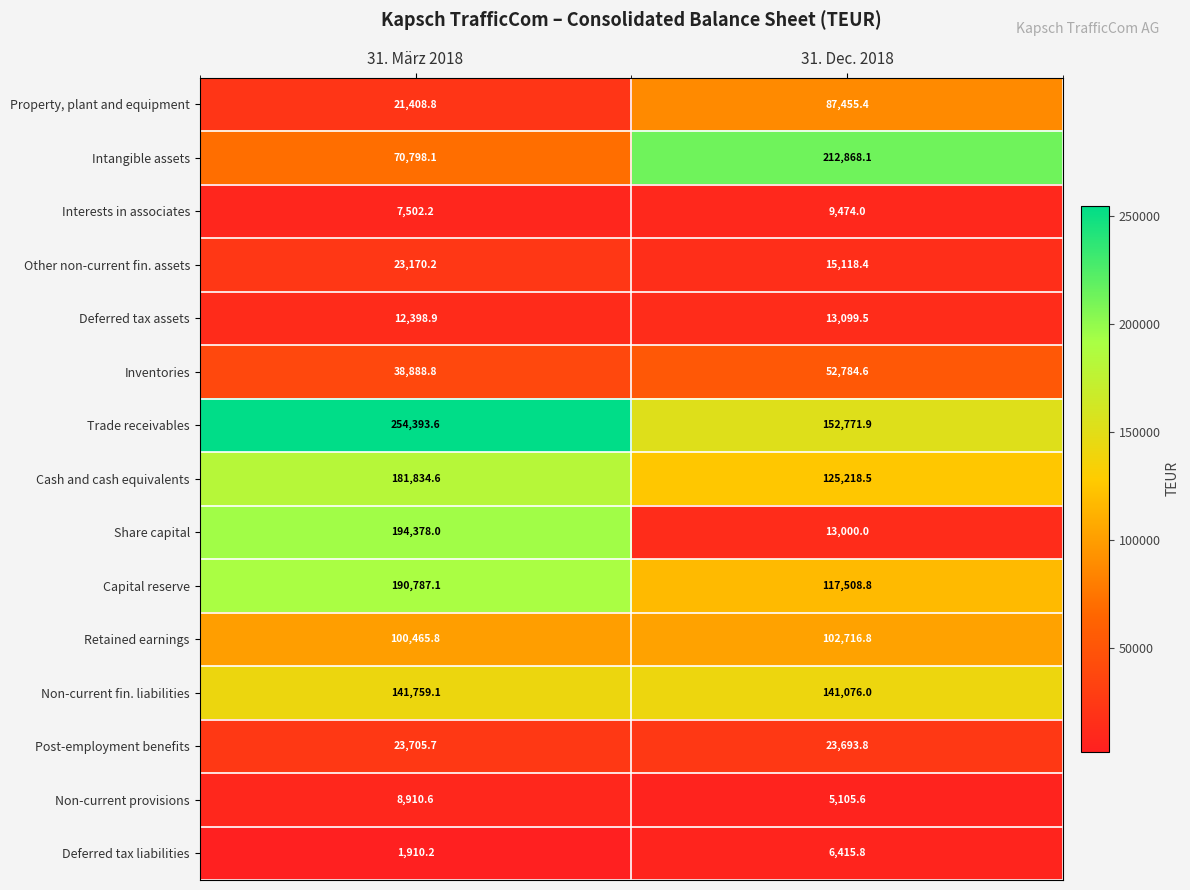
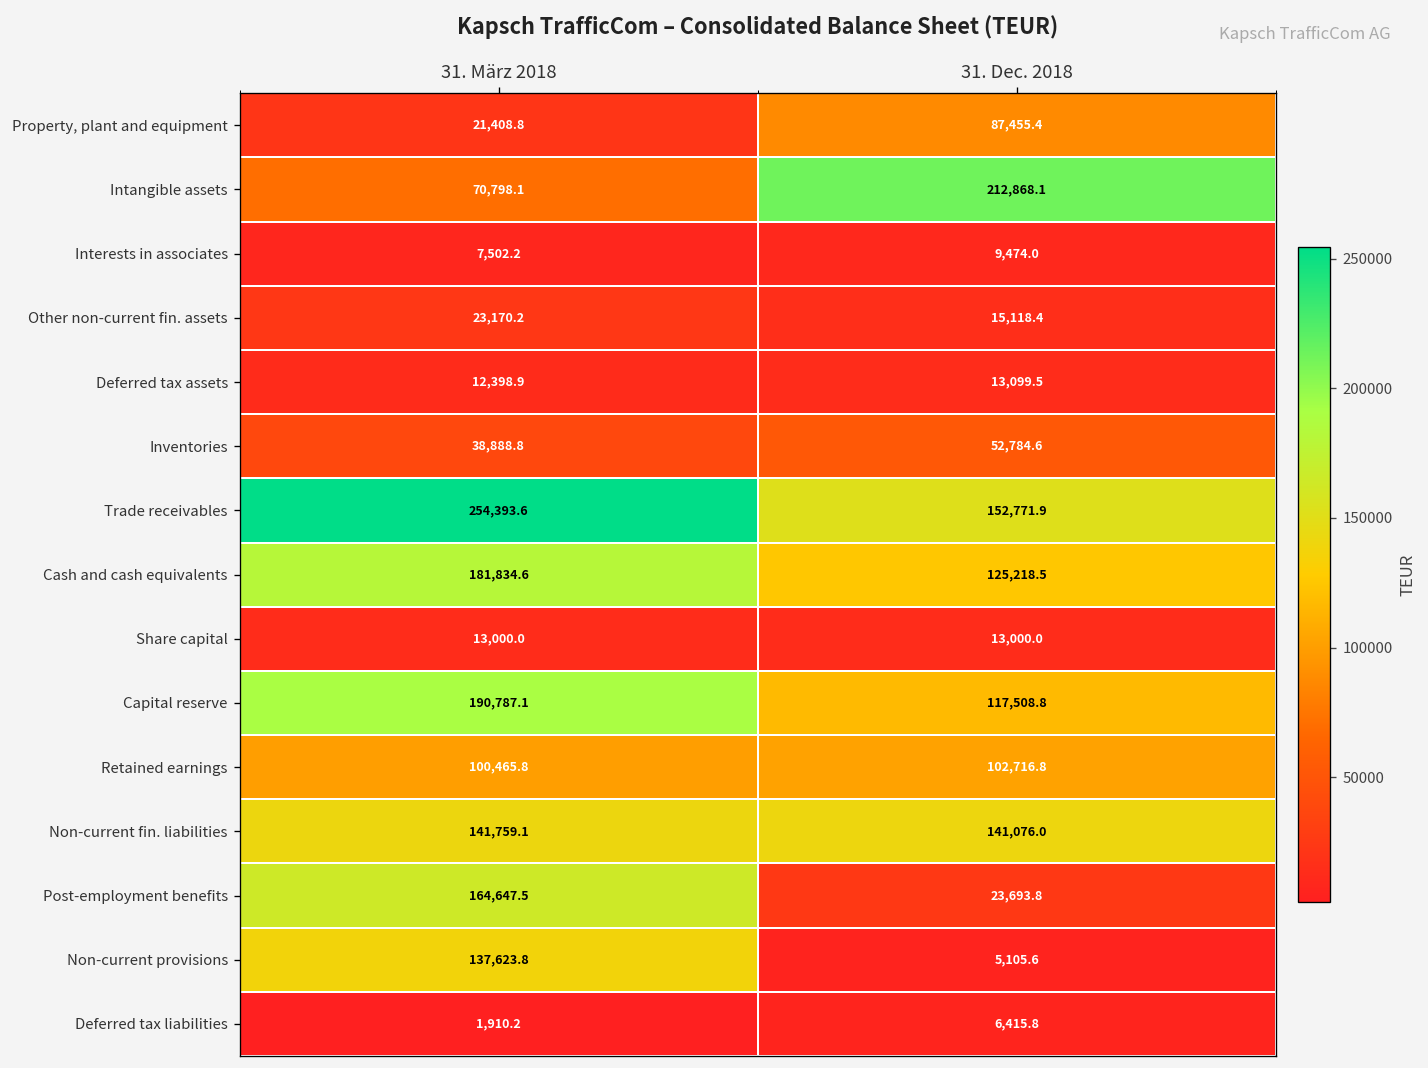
  {
    "Property, plant and equipment": {
      "31. März 2018": "21,408.8",
      "31. Dec. 2018": "87,455.4"
    },
    "Intangible assets": {
      "31. März 2018": "70,798.1",
      "31. Dec. 2018": "212,868.1"
    },
    "Interests in associates": {
      "31. März 2018": "7,502.2",
      "31. Dec. 2018": "9,474.0"
    },
    "Other non-current fin. assets": {
      "31. März 2018": "23,170.2",
      "31. Dec. 2018": "15,118.4"
    },
    "Deferred tax assets": {
      "31. März 2018": "12,398.9",
      "31. Dec. 2018": "13,099.5"
    },
    "Inventories": {
      "31. März 2018": "38,888.8",
      "31. Dec. 2018": "52,784.6"
    },
    "Trade receivables": {
      "31. März 2018": "254,393.6",
      "31. Dec. 2018": "152,771.9"
    },
    "Cash and cash equivalents": {
      "31. März 2018": "181,834.6",
      "31. Dec. 2018": "125,218.5"
    },
    "Share capital": {
-     "31. März 2018": "194,378.0",
+     "31. März 2018": "13,000.0",
      "31. Dec. 2018": "13,000.0"
    },
    "Capital reserve": {
      "31. März 2018": "190,787.1",
      "31. Dec. 2018": "117,508.8"
    },
    "Retained earnings": {
      "31. März 2018": "100,465.8",
      "31. Dec. 2018": "102,716.8"
    },
    "Non-current fin. liabilities": {
      "31. März 2018": "141,759.1",
      "31. Dec. 2018": "141,076.0"
    },
    "Post-employment benefits": {
-     "31. März 2018": "23,705.7",
+     "31. März 2018": "164,647.5",
      "31. Dec. 2018": "23,693.8"
    },
    "Non-current provisions": {
-     "31. März 2018": "8,910.6",
+     "31. März 2018": "137,623.8",
      "31. Dec. 2018": "5,105.6"
    },
    "Deferred tax liabilities": {
      "31. März 2018": "1,910.2",
      "31. Dec. 2018": "6,415.8"
    }
  }
